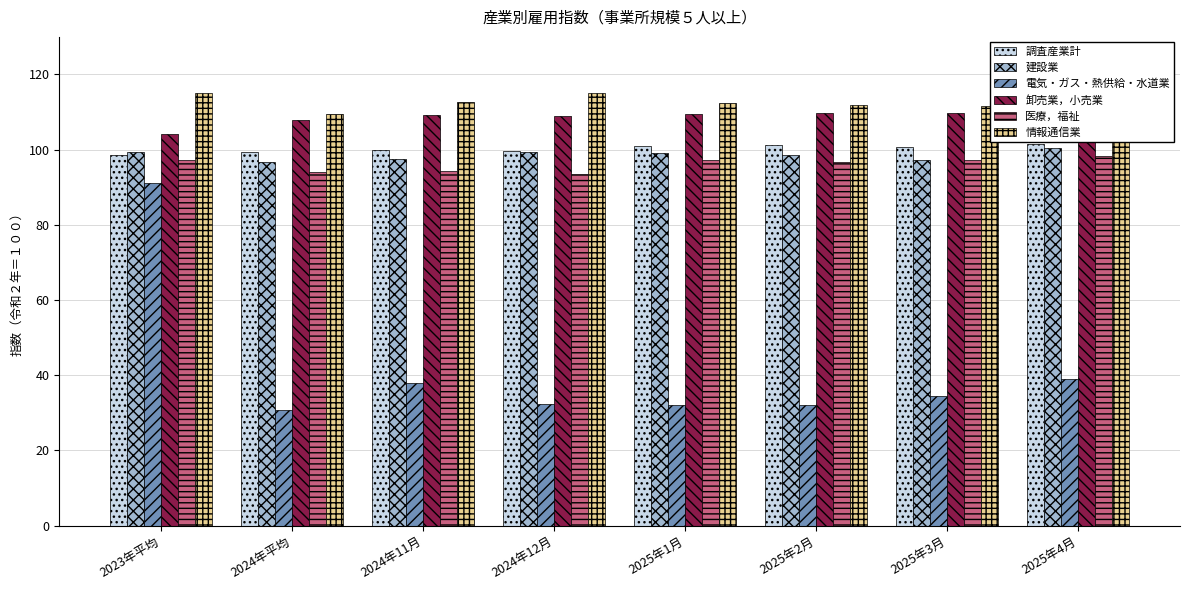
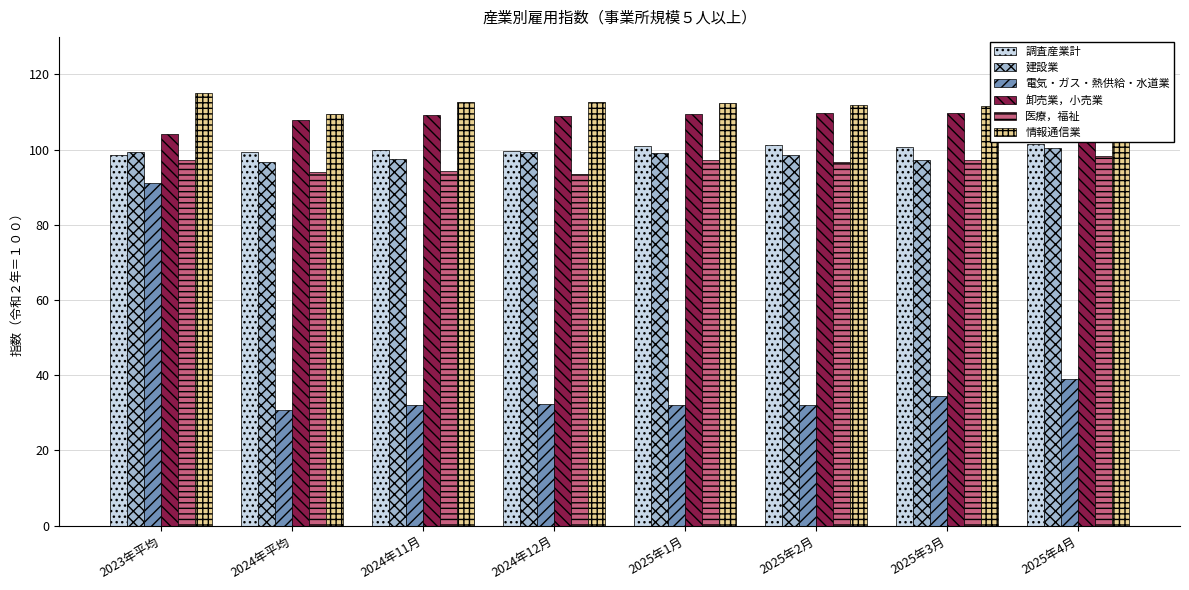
  {
    "電気・ガス・熱供給・水道業": {
      "2023年平均": 91,
      "2024年平均": 31,
-     "2024年11月": 38,
+     "2024年11月": 32,
      "2024年12月": 32,
      "2025年1月": 32,
      "2025年2月": 32,
      "2025年3月": 34,
      "2025年4月": 39
    },
    "卸売業，小売業": {
      "2023年平均": 104,
      "2024年平均": 108,
      "2024年11月": 109,
      "2024年12月": 109,
      "2025年1月": 109,
      "2025年2月": 110,
      "2025年3月": 110
    },
    "医療，福祉": {
      "2023年平均": 97,
      "2024年平均": 94,
      "2024年11月": 94,
      "2024年12月": 93,
      "2025年1月": 97,
      "2025年2月": 97,
      "2025年3月": 97,
      "2025年4月": 98
    },
    "情報通信業": {
      "2023年平均": 115,
      "2024年平均": 109,
      "2024年11月": 113,
-     "2024年12月": 115,
+     "2024年12月": 113,
      "2025年1月": 112,
      "2025年2月": 112,
      "2025年3月": 112
    }
  }
